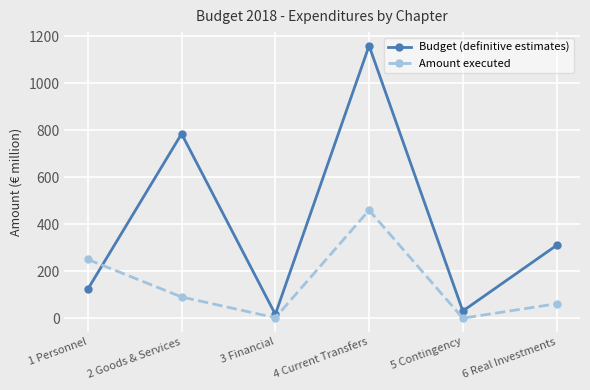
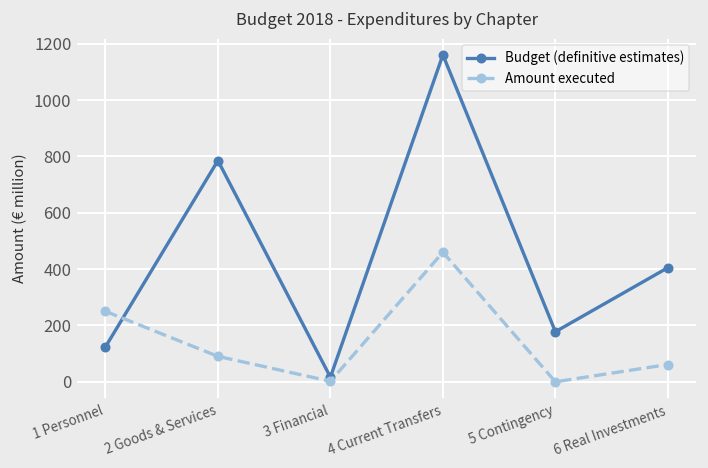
  {
    "Budget (definitive estimates)": {
      "1 Personnel": 120,
      "2 Goods & Services": 790,
      "3 Financial": 20,
      "4 Current Transfers": 1160,
-     "5 Contingency": 30,
-     "6 Real Investments": 310
+     "5 Contingency": 180,
+     "6 Real Investments": 410
    },
    "Amount executed": {
      "1 Personnel": 250,
      "2 Goods & Services": 90,
      "3 Financial": 0,
      "4 Current Transfers": 460,
      "5 Contingency": 0,
      "6 Real Investments": 60
    }
  }
